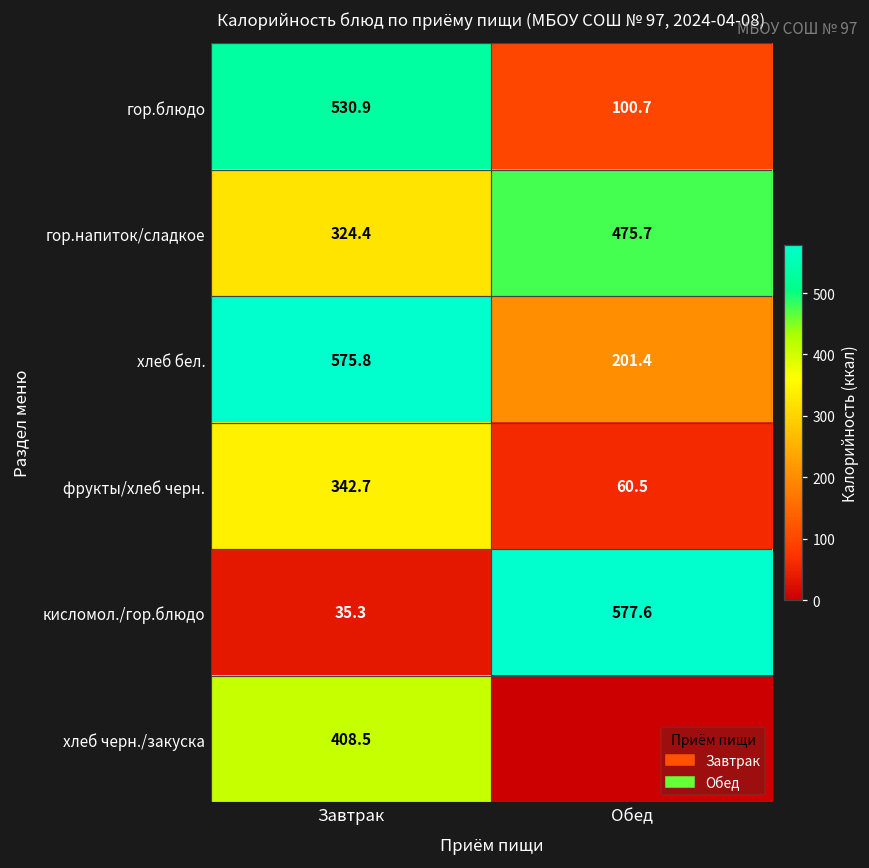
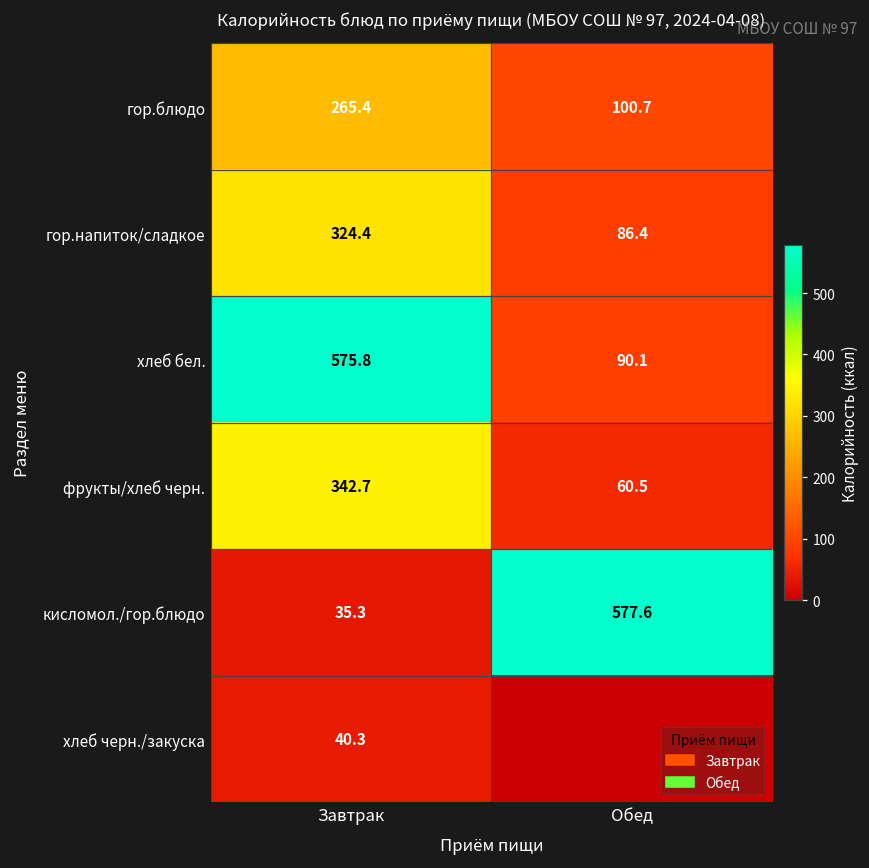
  {
    "гор.блюдо": {
-     "Завтрак": 530.9,
+     "Завтрак": 265.4,
      "Обед": 100.7
    },
    "гор.напиток/сладкое": {
      "Завтрак": 324.4,
-     "Обед": 475.7
+     "Обед": 86.4
    },
    "хлеб бел.": {
      "Завтрак": 575.8,
-     "Обед": 201.4
+     "Обед": 90.1
    },
    "фрукты/хлеб черн.": {
      "Завтрак": 342.7,
      "Обед": 60.5
    },
    "кисломол./гор.блюдо": {
      "Завтрак": 35.3,
      "Обед": 577.6
    },
    "хлеб черн./закуска": {
-     "Завтрак": 408.5
+     "Завтрак": 40.3
    }
  }
